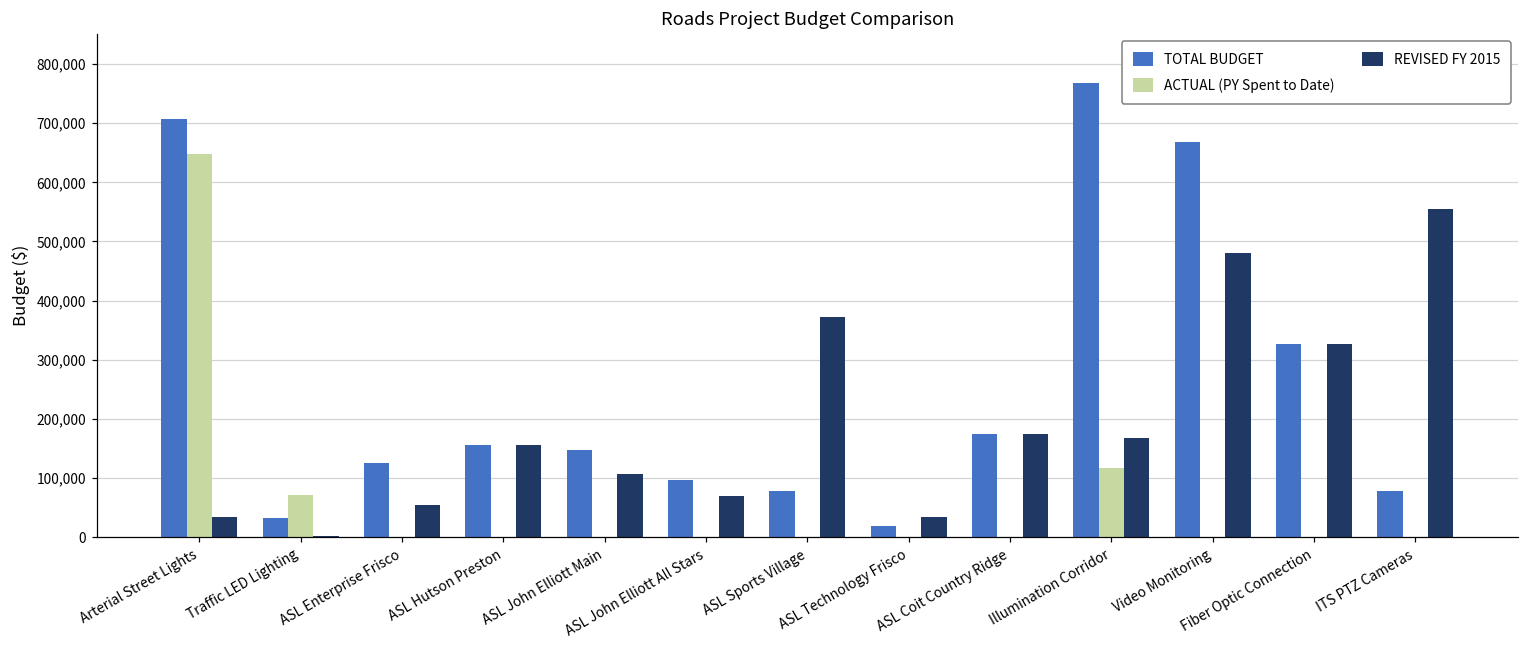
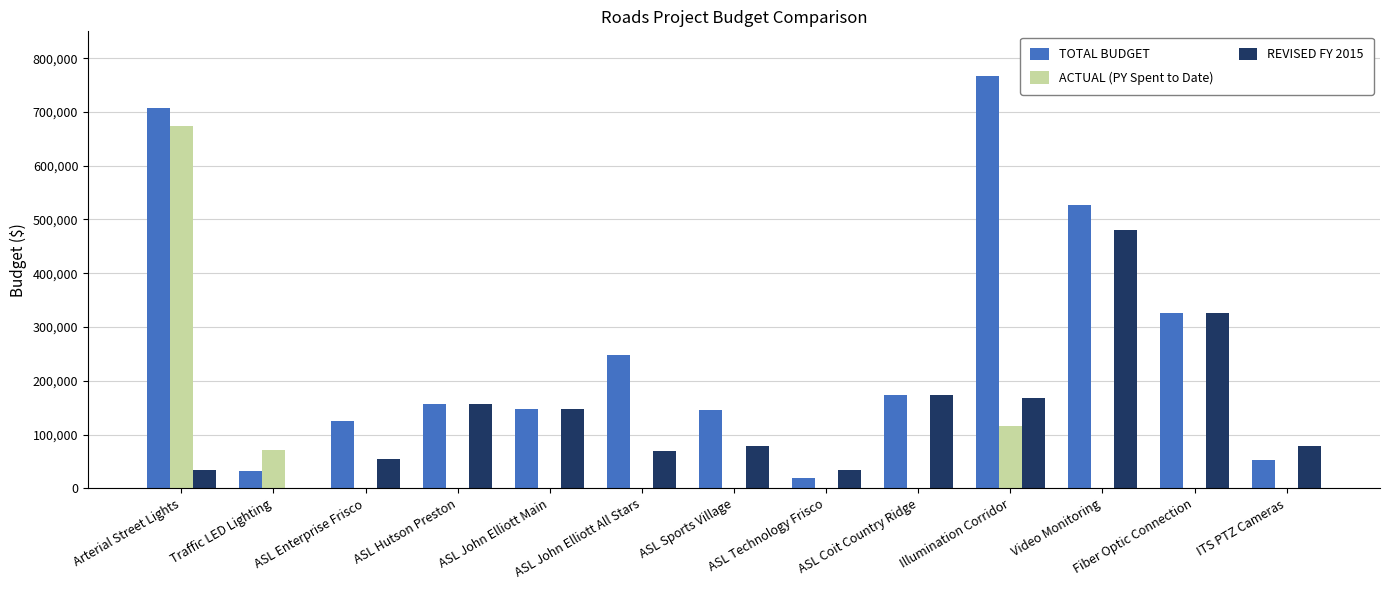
  {
    "TOTAL BUDGET": {
      "Arterial Street Lights": "710,000",
      "Traffic LED Lighting": "30,000",
      "ASL Enterprise Frisco": "130,000",
      "ASL Hutson Preston": "160,000",
      "ASL John Elliott Main": "150,000",
-     "ASL John Elliott All Stars": "100,000",
-     "ASL Sports Village": "80,000",
+     "ASL John Elliott All Stars": "250,000",
+     "ASL Sports Village": "150,000",
      "ASL Technology Frisco": "20,000",
      "ASL Coit Country Ridge": "170,000",
      "Illumination Corridor": "770,000",
-     "Video Monitoring": "670,000",
+     "Video Monitoring": "530,000",
      "Fiber Optic Connection": "330,000",
-     "ITS PTZ Cameras": "80,000"
+     "ITS PTZ Cameras": "50,000"
    },
    "ACTUAL (PY Spent to Date)": {
-     "Arterial Street Lights": "650,000",
+     "Arterial Street Lights": "670,000",
      "Traffic LED Lighting": "70,000",
      "ASL Enterprise Frisco": "0",
      "ASL Hutson Preston": "0",
      "ASL John Elliott Main": "0",
      "ASL John Elliott All Stars": "0",
      "ASL Sports Village": "0",
      "ASL Technology Frisco": "0",
      "ASL Coit Country Ridge": "0",
      "Illumination Corridor": "120,000",
      "Video Monitoring": "0",
      "Fiber Optic Connection": "0",
      "ITS PTZ Cameras": "0"
    },
    "REVISED FY 2015": {
      "Arterial Street Lights": "30,000",
      "ASL Enterprise Frisco": "50,000",
      "ASL Hutson Preston": "160,000",
-     "ASL John Elliott Main": "110,000",
+     "ASL John Elliott Main": "150,000",
      "ASL John Elliott All Stars": "70,000",
-     "ASL Sports Village": "370,000",
+     "ASL Sports Village": "80,000",
      "ASL Technology Frisco": "30,000",
      "ASL Coit Country Ridge": "170,000",
      "Illumination Corridor": "170,000",
      "Video Monitoring": "480,000",
      "Fiber Optic Connection": "330,000",
-     "ITS PTZ Cameras": "550,000"
+     "ITS PTZ Cameras": "80,000"
    }
  }
